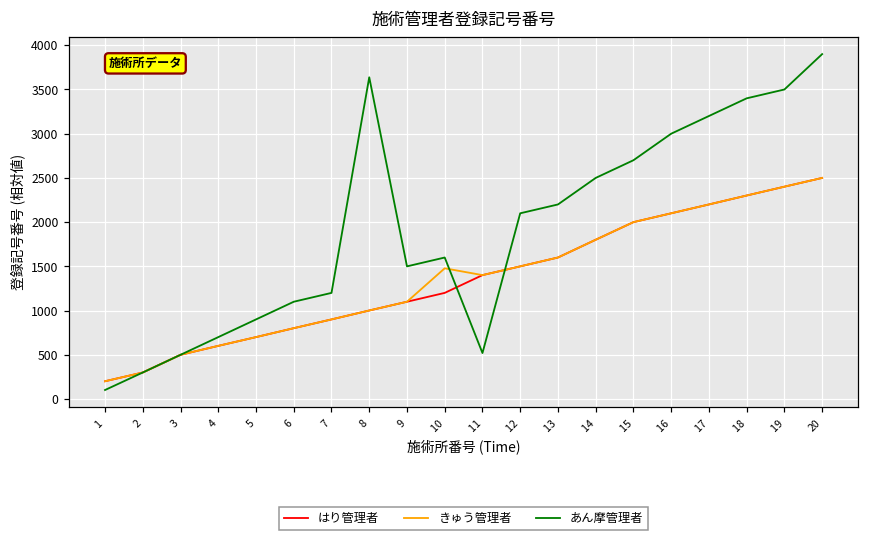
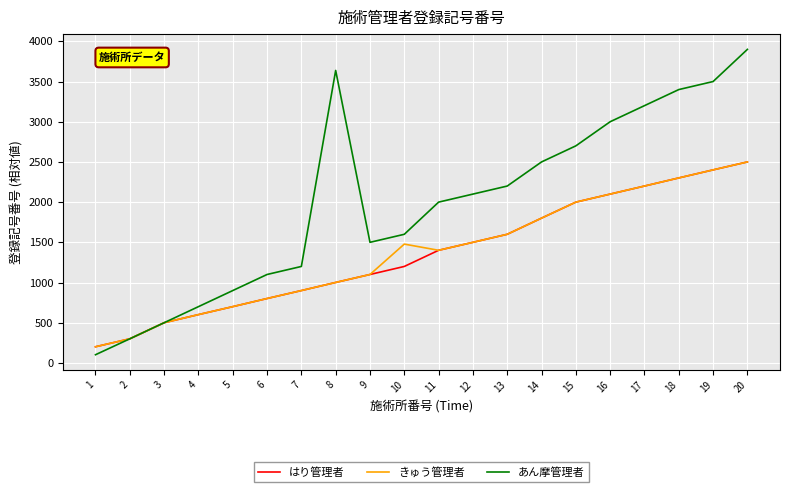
  {
    "はり管理者": {
      "10": 1200
    },
    "きゅう管理者": {
      "10": 1500
    },
    "あん摩管理者": {
      "1": 100,
      "4": 700,
      "5": 900,
      "6": 1100,
      "7": 1200,
      "8": 3600,
      "9": 1500,
      "10": 1600,
-     "11": 500,
+     "11": 2000,
      "12": 2100,
      "13": 2200,
      "14": 2500,
      "15": 2700,
      "16": 3000,
      "17": 3200,
      "18": 3400,
      "19": 3500,
      "20": 3900
    }
  }
